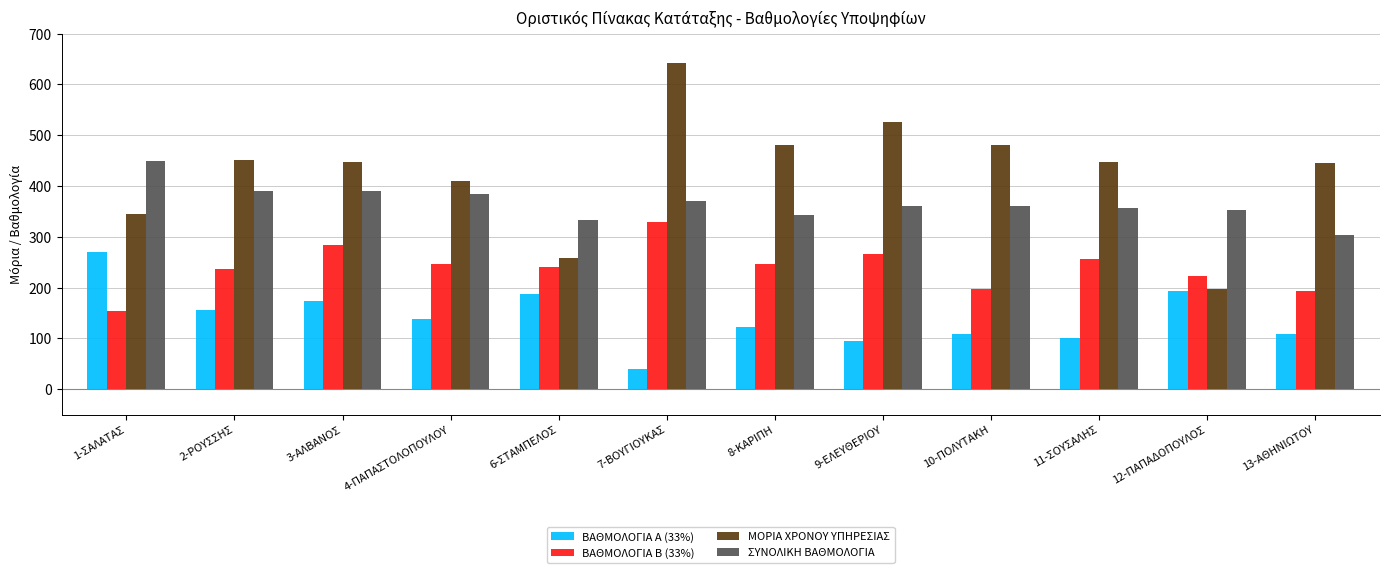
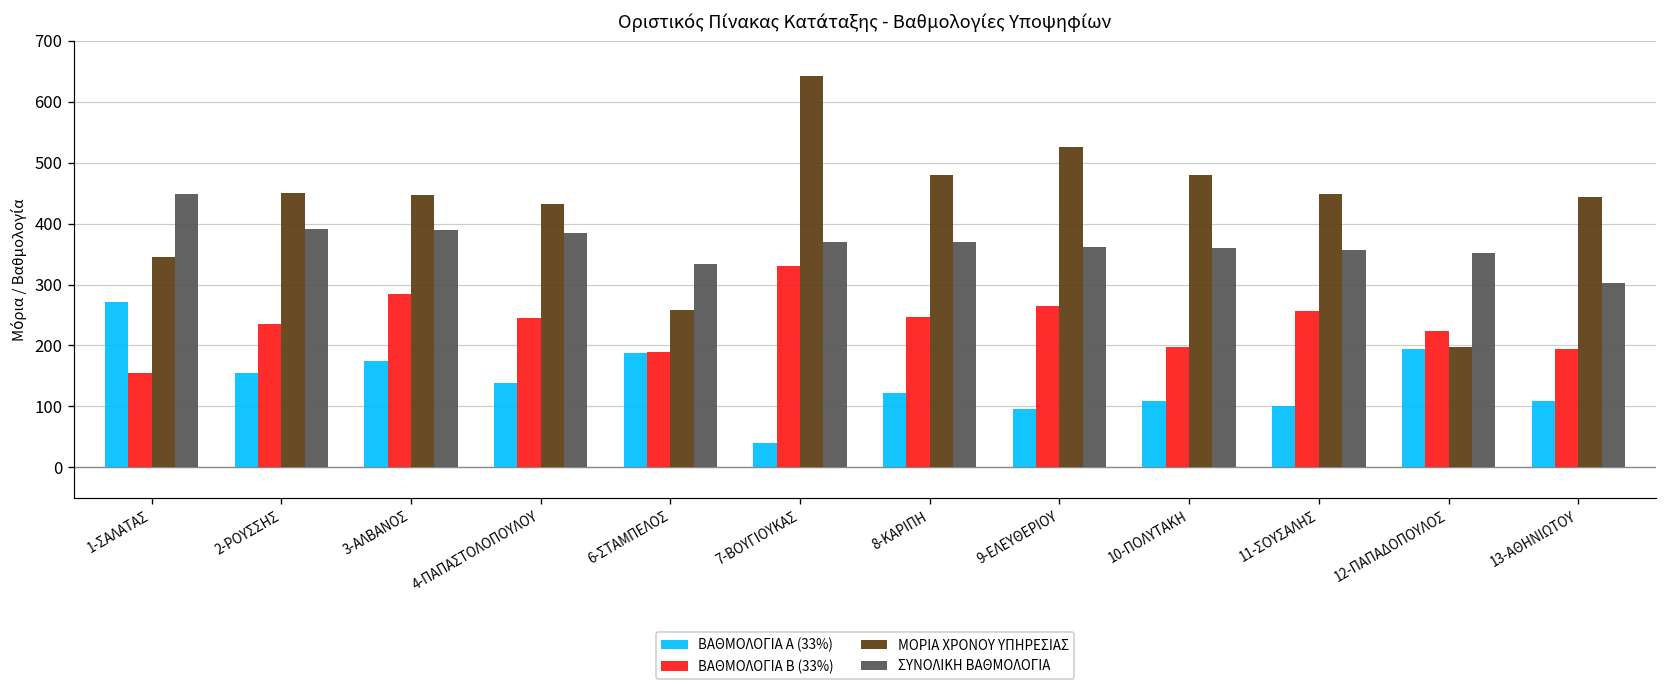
  {
    "ΒΑΘΜΟΛΟΓΙΑ Α (33%)": {
      "1-ΣΑΛΑΤΑΣ": 270,
      "2-ΡΟΥΣΣΗΣ": 160,
      "3-ΑΛΒΑΝΟΣ": 170,
      "4-ΠΑΠΑΣΤΟΛΟΠΟΥΛΟΥ": 140,
      "6-ΣΤΑΜΠΕΛΟΣ": 190,
      "7-ΒΟΥΓΙΟΥΚΑΣ": 40,
      "8-ΚΑΡΙΠΗ": 120,
      "9-ΕΛΕΥΘΕΡΙΟΥ": 100,
      "10-ΠΟΛΥΤΑΚΗ": 110,
      "11-ΣΟΥΣΑΛΗΣ": 100,
      "12-ΠΑΠΑΔΟΠΟΥΛΟΣ": 190,
      "13-ΑΘΗΝΙΩΤΟΥ": 110
    },
    "ΒΑΘΜΟΛΟΓΙΑ Β (33%)": {
      "1-ΣΑΛΑΤΑΣ": 150,
      "2-ΡΟΥΣΣΗΣ": 240,
      "3-ΑΛΒΑΝΟΣ": 280,
      "4-ΠΑΠΑΣΤΟΛΟΠΟΥΛΟΥ": 250,
-     "6-ΣΤΑΜΠΕΛΟΣ": 240,
+     "6-ΣΤΑΜΠΕΛΟΣ": 190,
      "7-ΒΟΥΓΙΟΥΚΑΣ": 330,
      "8-ΚΑΡΙΠΗ": 250,
      "9-ΕΛΕΥΘΕΡΙΟΥ": 270,
      "10-ΠΟΛΥΤΑΚΗ": 200,
      "11-ΣΟΥΣΑΛΗΣ": 260,
      "12-ΠΑΠΑΔΟΠΟΥΛΟΣ": 220,
      "13-ΑΘΗΝΙΩΤΟΥ": 190
    },
    "ΜΟΡΙΑ ΧΡΟΝΟΥ ΥΠΗΡΕΣΙΑΣ": {
      "1-ΣΑΛΑΤΑΣ": 340,
      "2-ΡΟΥΣΣΗΣ": 450,
      "3-ΑΛΒΑΝΟΣ": 450,
-     "4-ΠΑΠΑΣΤΟΛΟΠΟΥΛΟΥ": 410,
+     "4-ΠΑΠΑΣΤΟΛΟΠΟΥΛΟΥ": 430,
      "6-ΣΤΑΜΠΕΛΟΣ": 260,
      "7-ΒΟΥΓΙΟΥΚΑΣ": 640,
      "8-ΚΑΡΙΠΗ": 480,
      "9-ΕΛΕΥΘΕΡΙΟΥ": 530,
      "10-ΠΟΛΥΤΑΚΗ": 480,
      "11-ΣΟΥΣΑΛΗΣ": 450,
      "12-ΠΑΠΑΔΟΠΟΥΛΟΣ": 200,
      "13-ΑΘΗΝΙΩΤΟΥ": 440
    },
    "ΣΥΝΟΛΙΚΗ ΒΑΘΜΟΛΟΓΙΑ": {
      "1-ΣΑΛΑΤΑΣ": 450,
      "2-ΡΟΥΣΣΗΣ": 390,
      "3-ΑΛΒΑΝΟΣ": 390,
      "4-ΠΑΠΑΣΤΟΛΟΠΟΥΛΟΥ": 380,
      "6-ΣΤΑΜΠΕΛΟΣ": 330,
      "7-ΒΟΥΓΙΟΥΚΑΣ": 370,
-     "8-ΚΑΡΙΠΗ": 340,
+     "8-ΚΑΡΙΠΗ": 370,
      "9-ΕΛΕΥΘΕΡΙΟΥ": 360,
      "10-ΠΟΛΥΤΑΚΗ": 360,
      "11-ΣΟΥΣΑΛΗΣ": 360,
      "12-ΠΑΠΑΔΟΠΟΥΛΟΣ": 350,
      "13-ΑΘΗΝΙΩΤΟΥ": 300
    }
  }
